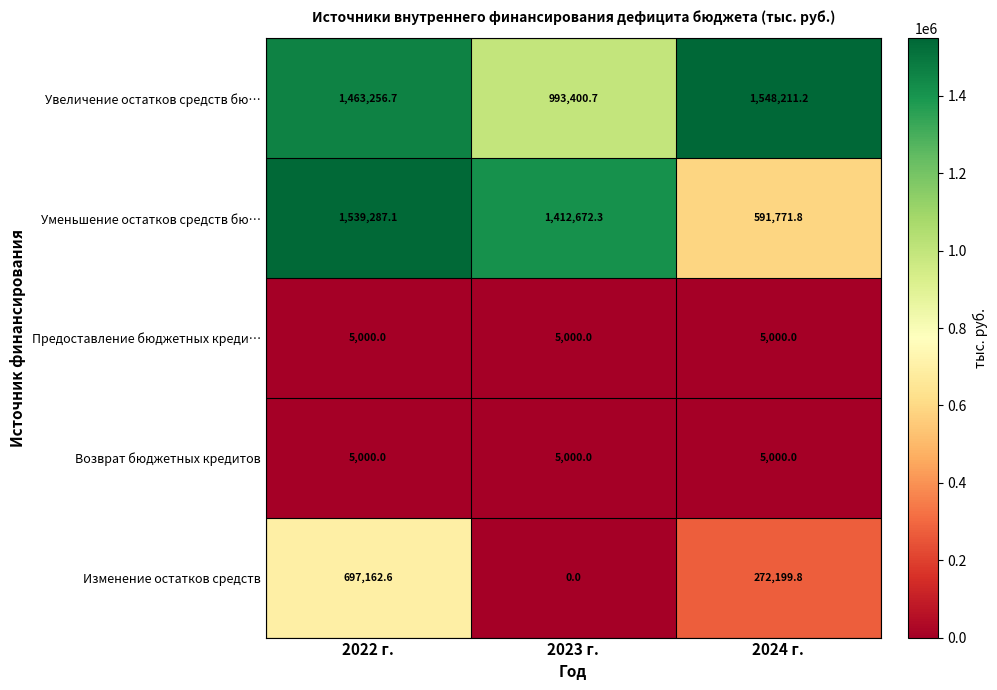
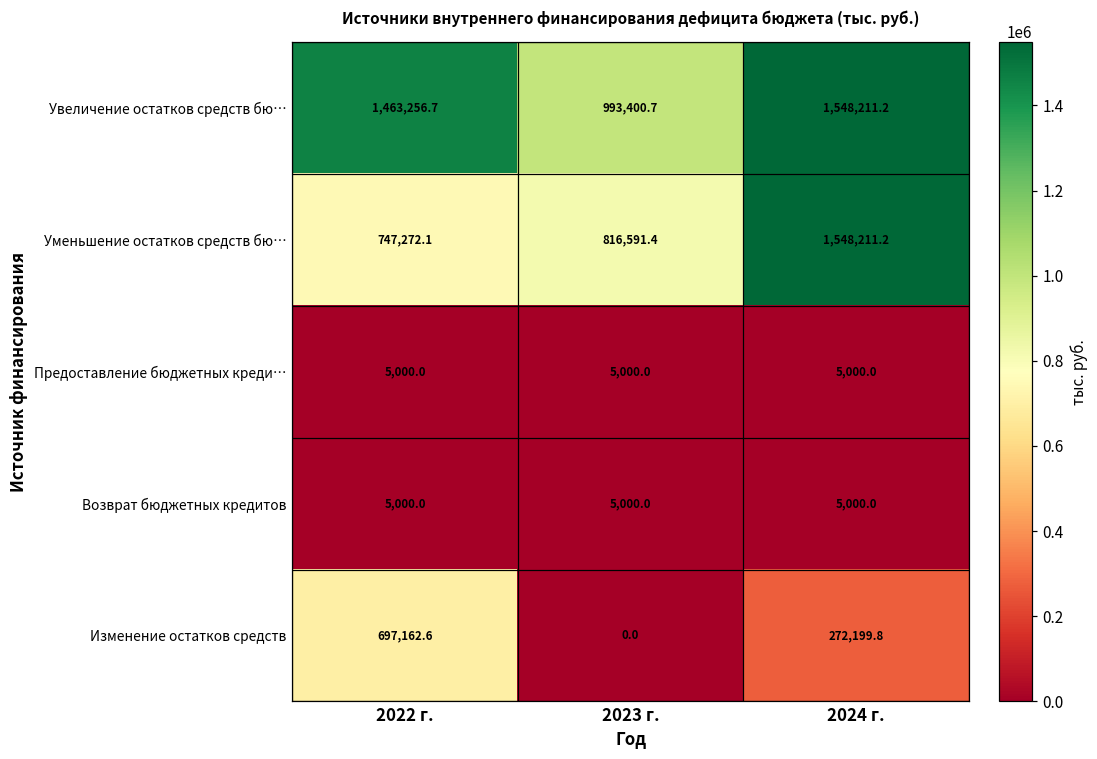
  {
    "Увеличение остатков средств бю…": {
      "2022 г.": "1,463,256.7",
      "2023 г.": "993,400.7",
      "2024 г.": "1,548,211.2"
    },
    "Уменьшение остатков средств бю…": {
-     "2022 г.": "1,539,287.1",
-     "2023 г.": "1,412,672.3",
-     "2024 г.": "591,771.8"
+     "2022 г.": "747,272.1",
+     "2023 г.": "816,591.4",
+     "2024 г.": "1,548,211.2"
    },
    "Предоставление бюджетных креди…": {
      "2022 г.": "5,000.0",
      "2023 г.": "5,000.0",
      "2024 г.": "5,000.0"
    },
    "Возврат бюджетных кредитов": {
      "2022 г.": "5,000.0",
      "2023 г.": "5,000.0",
      "2024 г.": "5,000.0"
    },
    "Изменение остатков средств": {
      "2022 г.": "697,162.6",
      "2023 г.": "0.0",
      "2024 г.": "272,199.8"
    }
  }
